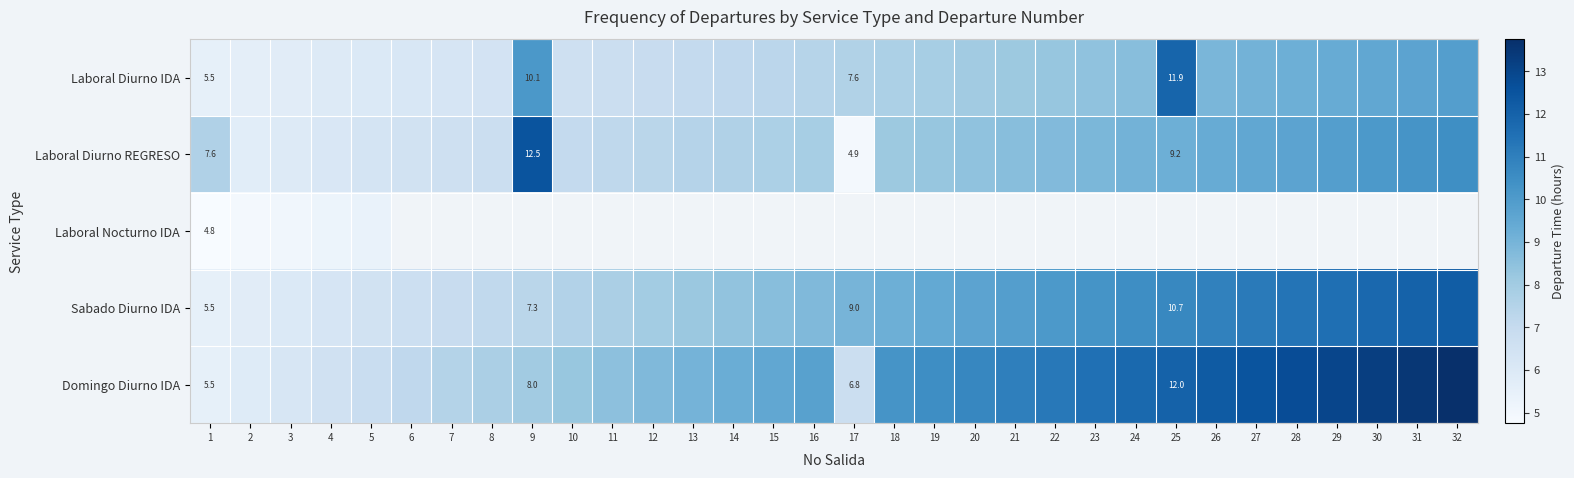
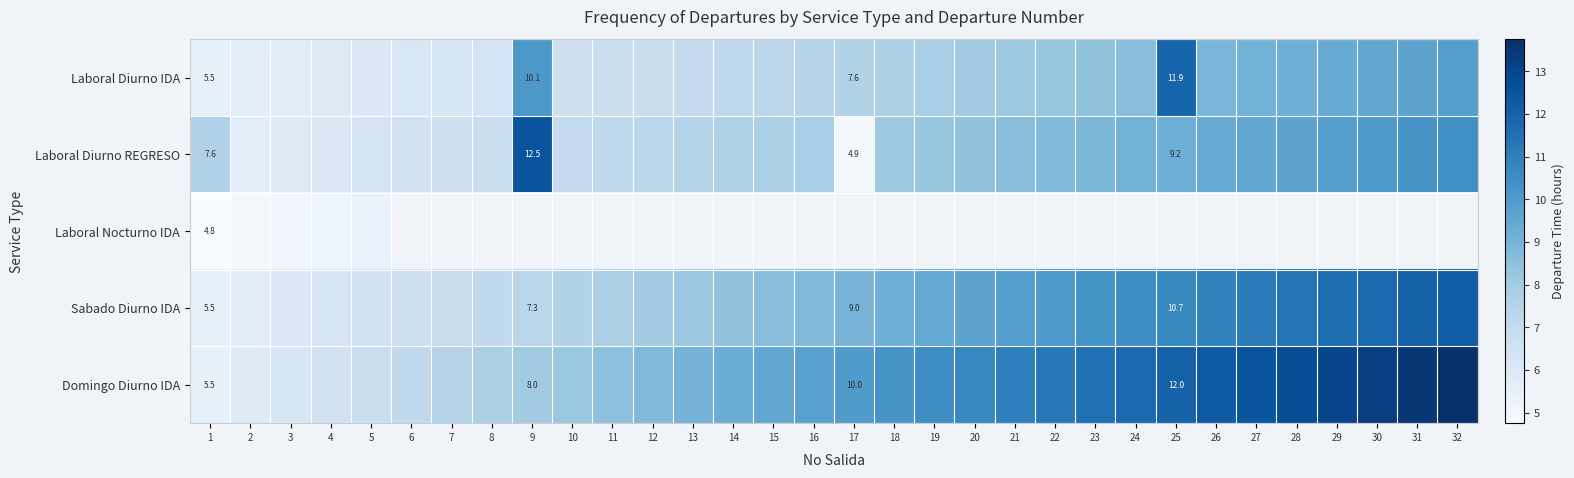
  {
    "Laboral Diurno IDA": {
      "1": 5.5,
      "9": 10.1,
      "17": 7.6,
      "25": 11.9
    },
    "Laboral Diurno REGRESO": {
      "1": 7.6,
      "9": 12.5,
      "17": 4.9,
      "25": 9.2
    },
    "Laboral Nocturno IDA": {
      "1": 4.8
    },
    "Sabado Diurno IDA": {
      "1": 5.5,
      "9": 7.3,
      "17": 9.0,
      "25": 10.7
    },
    "Domingo Diurno IDA": {
      "1": 5.5,
      "9": 8.0,
-     "17": 6.8,
+     "17": 10.0,
      "25": 12.0
    }
  }
